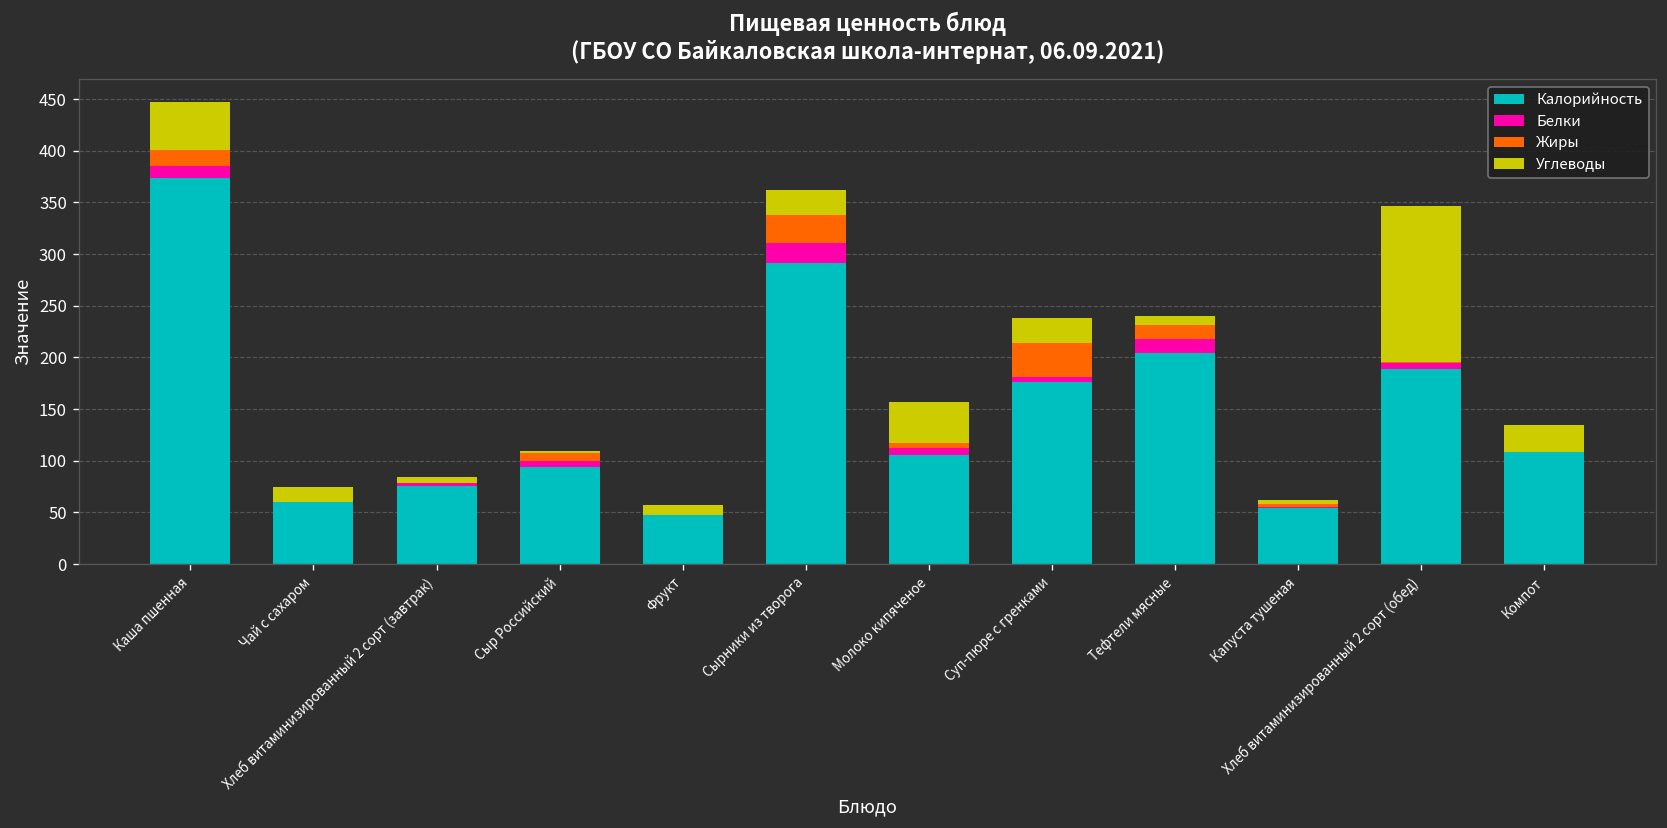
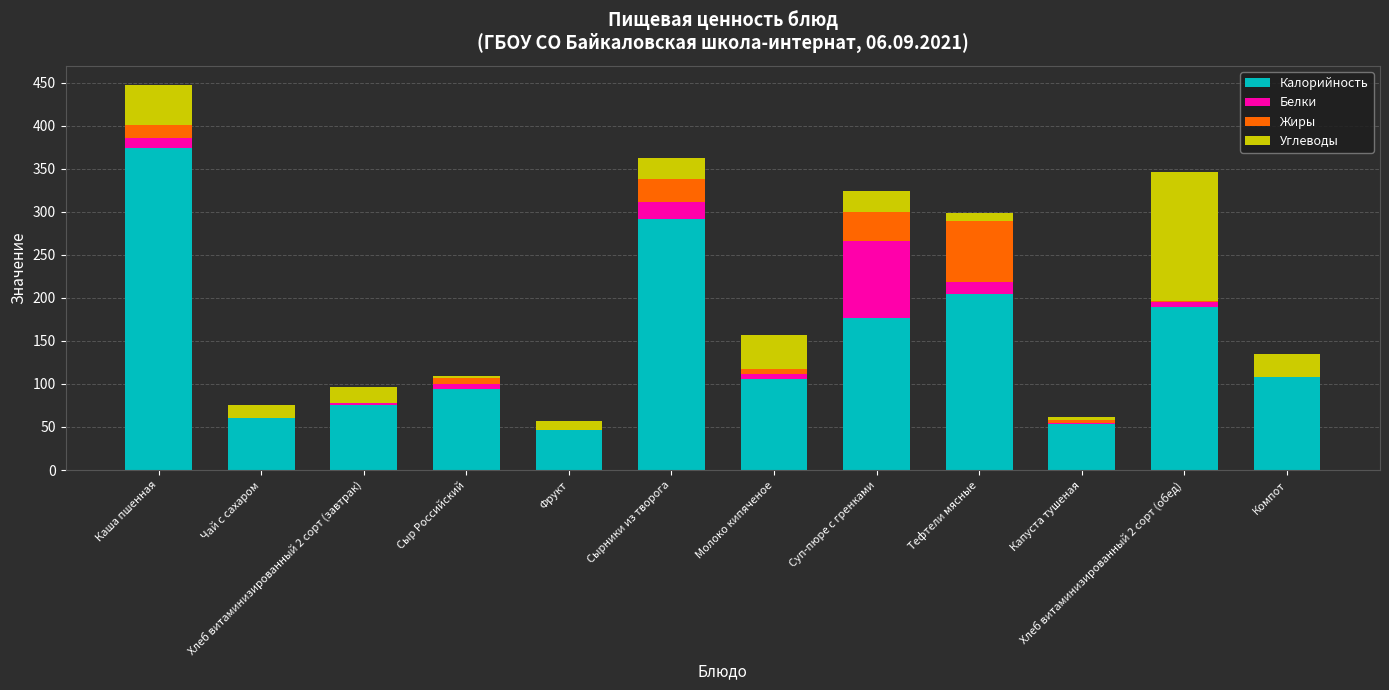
  {
    "Калорийность": {
      "Каша пшенная": 370,
      "Чай с сахаром": 60,
      "Хлеб витаминизированный 2 сорт (завтрак)": 80,
      "Сыр Российский": 90,
      "Фрукт": 50,
      "Сырники из творога": 290,
      "Молоко кипяченое": 110,
      "Суп-пюре с гренками": 180,
      "Тефтели мясные": 200,
      "Капуста тушеная": 50,
      "Хлеб витаминизированный 2 сорт (обед)": 190,
      "Компот": 110
    },
    "Белки": {
      "Каша пшенная": 10,
      "Чай с сахаром": 0,
      "Сыр Российский": 10,
      "Фрукт": 0,
      "Сырники из творога": 20,
      "Молоко кипяченое": 10,
-     "Суп-пюре с гренками": 0,
+     "Суп-пюре с гренками": 90,
      "Тефтели мясные": 10,
      "Хлеб витаминизированный 2 сорт (обед)": 10,
      "Компот": 0
    },
    "Жиры": {
      "Каша пшенная": 20,
      "Чай с сахаром": 0,
      "Хлеб витаминизированный 2 сорт (завтрак)": 0,
      "Сыр Российский": 10,
      "Фрукт": 0,
      "Сырники из творога": 30,
      "Молоко кипяченое": 10,
      "Суп-пюре с гренками": 30,
-     "Тефтели мясные": 10,
+     "Тефтели мясные": 70,
      "Капуста тушеная": 0,
      "Компот": 0
    },
    "Углеводы": {
      "Каша пшенная": 50,
      "Чай с сахаром": 20,
-     "Хлеб витаминизированный 2 сорт (завтрак)": 10,
+     "Хлеб витаминизированный 2 сорт (завтрак)": 20,
      "Фрукт": 10,
      "Сырники из творога": 20,
      "Молоко кипяченое": 40,
      "Суп-пюре с гренками": 20,
      "Тефтели мясные": 10,
      "Капуста тушеная": 0,
      "Хлеб витаминизированный 2 сорт (обед)": 150,
      "Компот": 30
    }
  }
